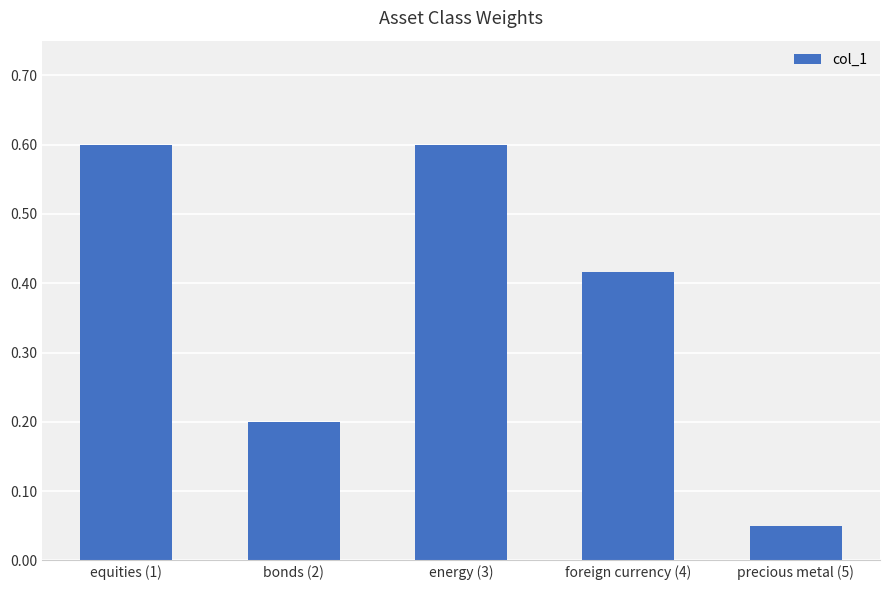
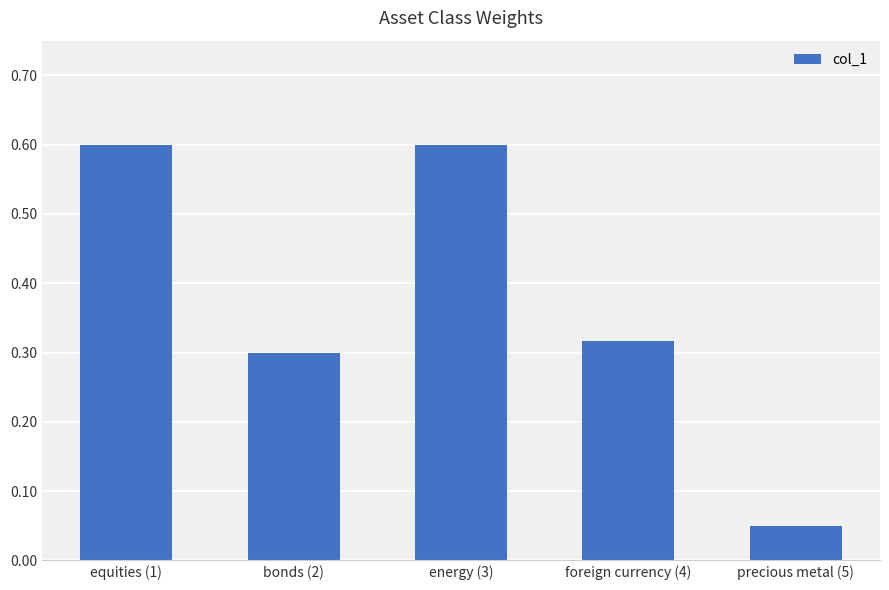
  {
    "equities (1)": 0.60,
-   "bonds (2)": 0.2,
+   "bonds (2)": 0.3,
    "energy (3)": 0.60,
-   "foreign currency (4)": 0.42,
+   "foreign currency (4)": 0.32,
    "precious metal (5)": 0.05
  }
